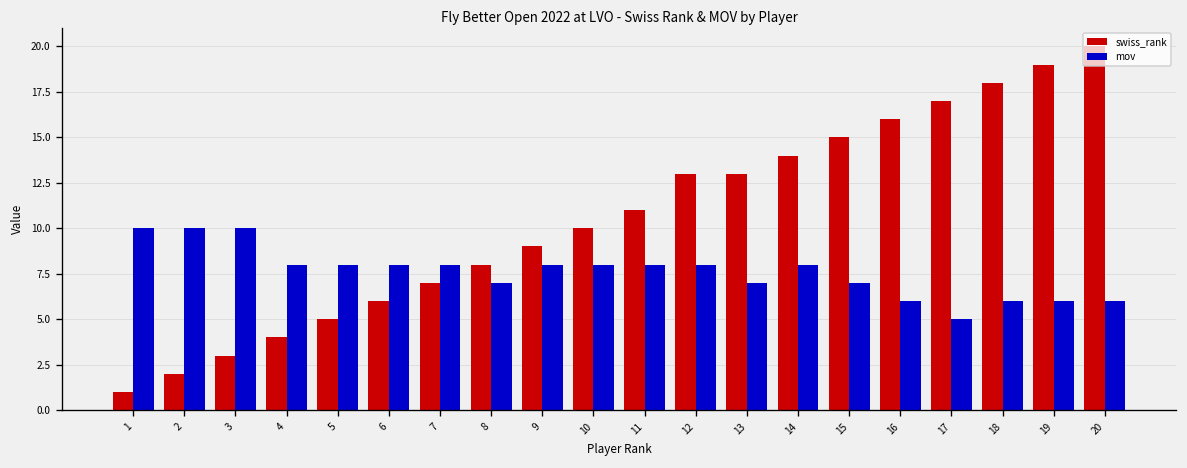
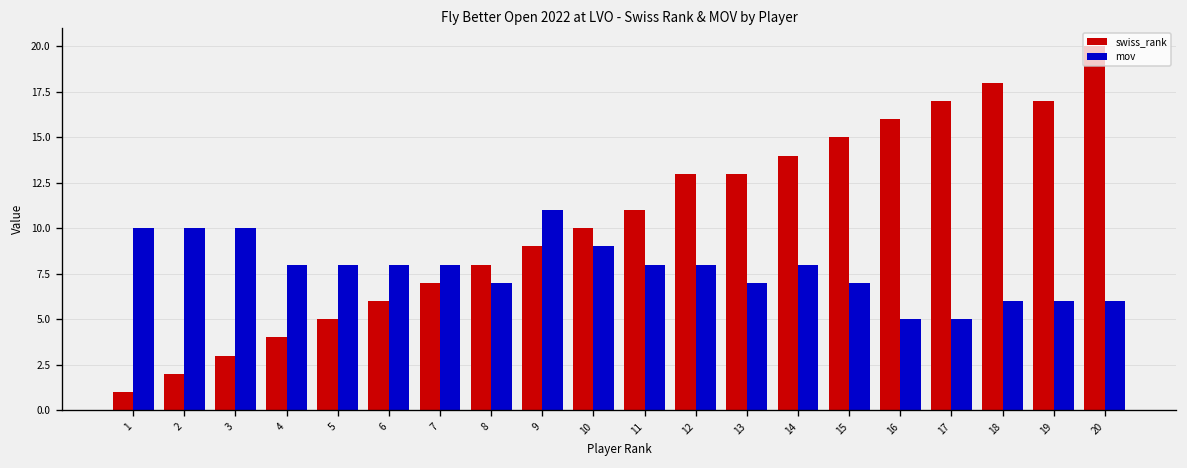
  {
    "swiss_rank": {
      "1": 1,
      "2": 2,
      "3": 3,
      "4": 4,
      "5": 5,
      "6": 6,
      "7": 7,
      "8": 8,
      "9": 9,
      "10": 10,
      "11": 11,
      "12": 13,
      "13": 13,
      "14": 14,
      "15": 15,
      "16": 16,
      "17": 17,
      "18": 18,
-     "19": 19
+     "19": 17
    },
    "mov": {
      "1": 10,
      "2": 10,
      "3": 10,
      "4": 8,
      "5": 8,
      "6": 8,
      "7": 8,
      "8": 7,
-     "9": 8,
-     "10": 8,
+     "9": 11,
+     "10": 9,
      "11": 8,
      "12": 8,
      "13": 7,
      "14": 8,
      "15": 7,
-     "16": 6,
+     "16": 5,
      "17": 5,
      "18": 6,
      "19": 6,
      "20": 6
    }
  }
